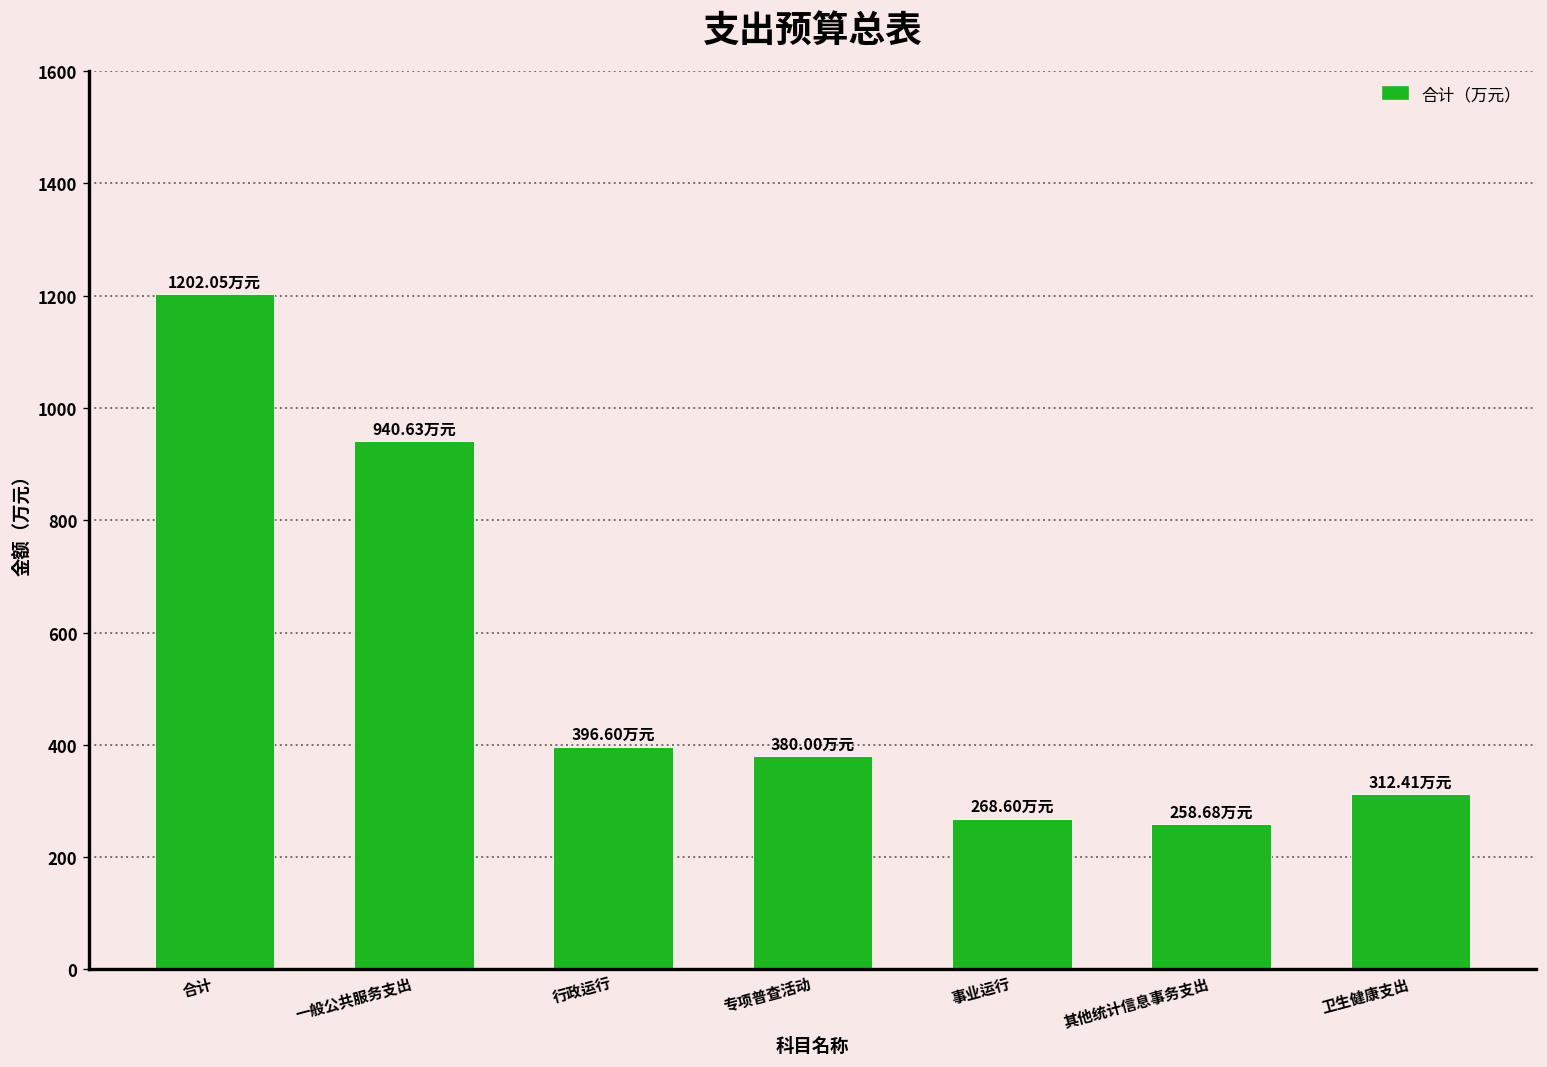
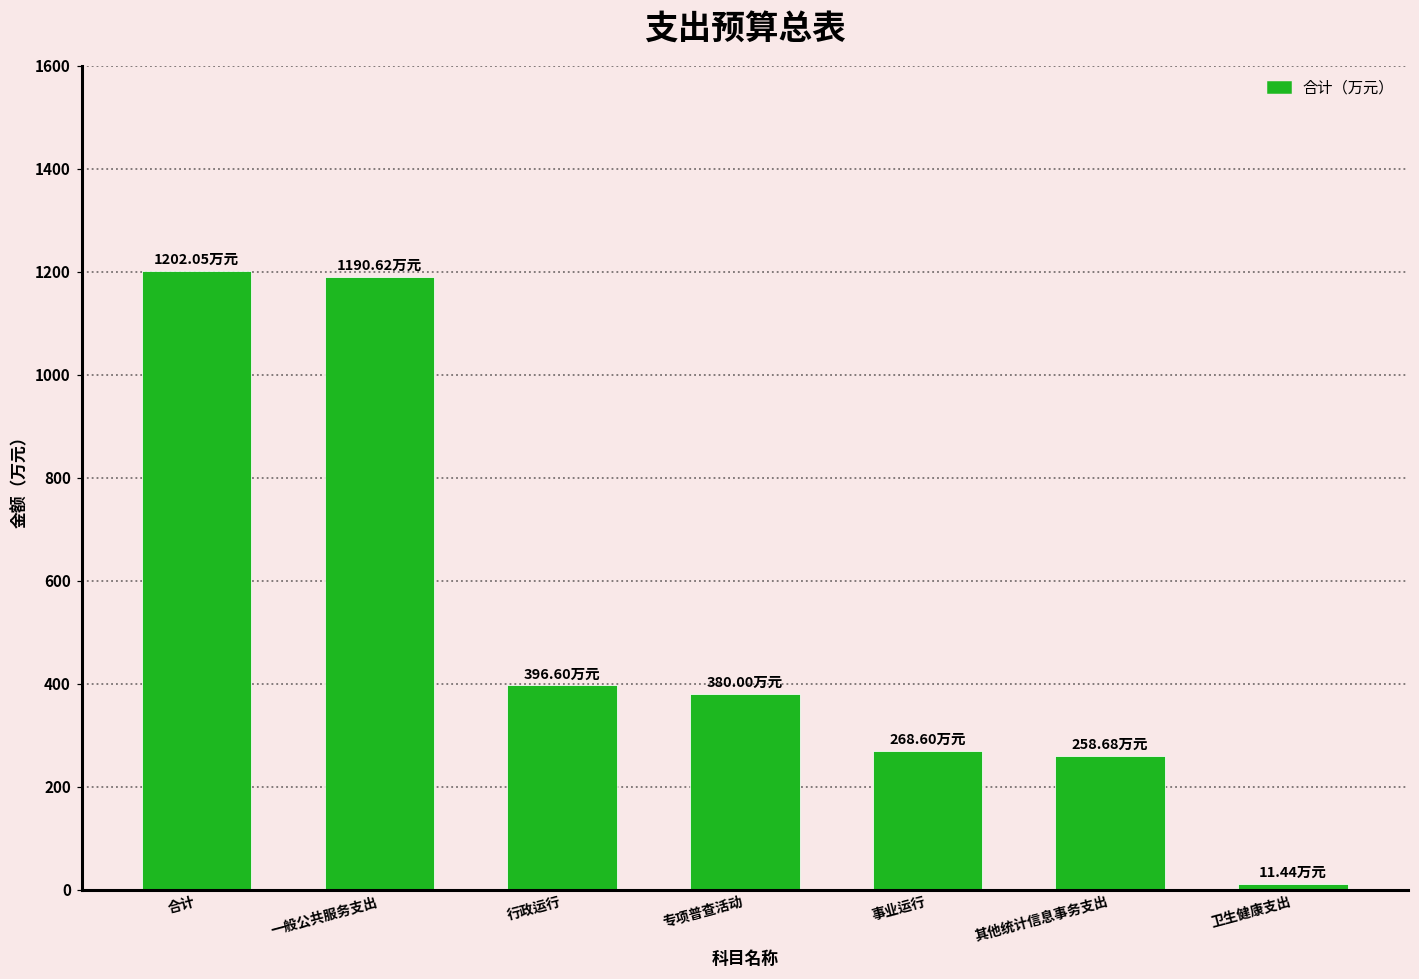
  {
    "合计": 1202.05,
-   "一般公共服务支出": 940.63,
+   "一般公共服务支出": 1190.62,
    "行政运行": 396.60,
    "专项普查活动": 380.00,
    "事业运行": 268.60,
    "其他统计信息事务支出": 258.68,
-   "卫生健康支出": 312.41
+   "卫生健康支出": 11.44
  }
